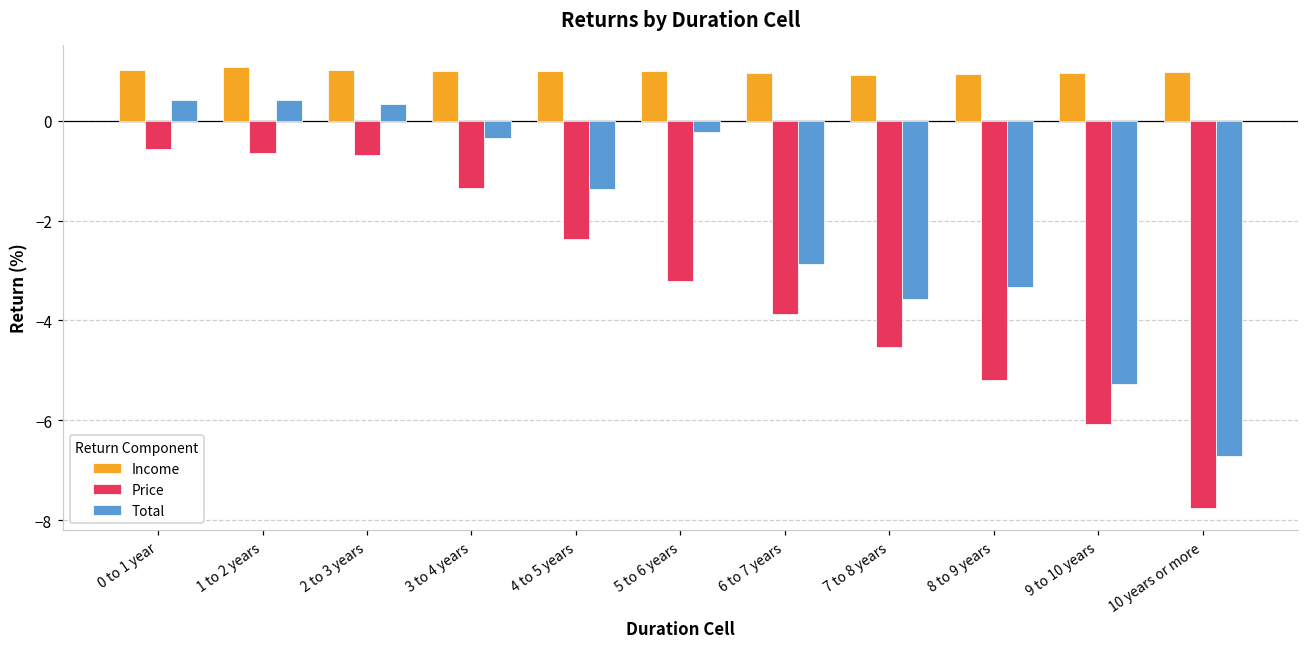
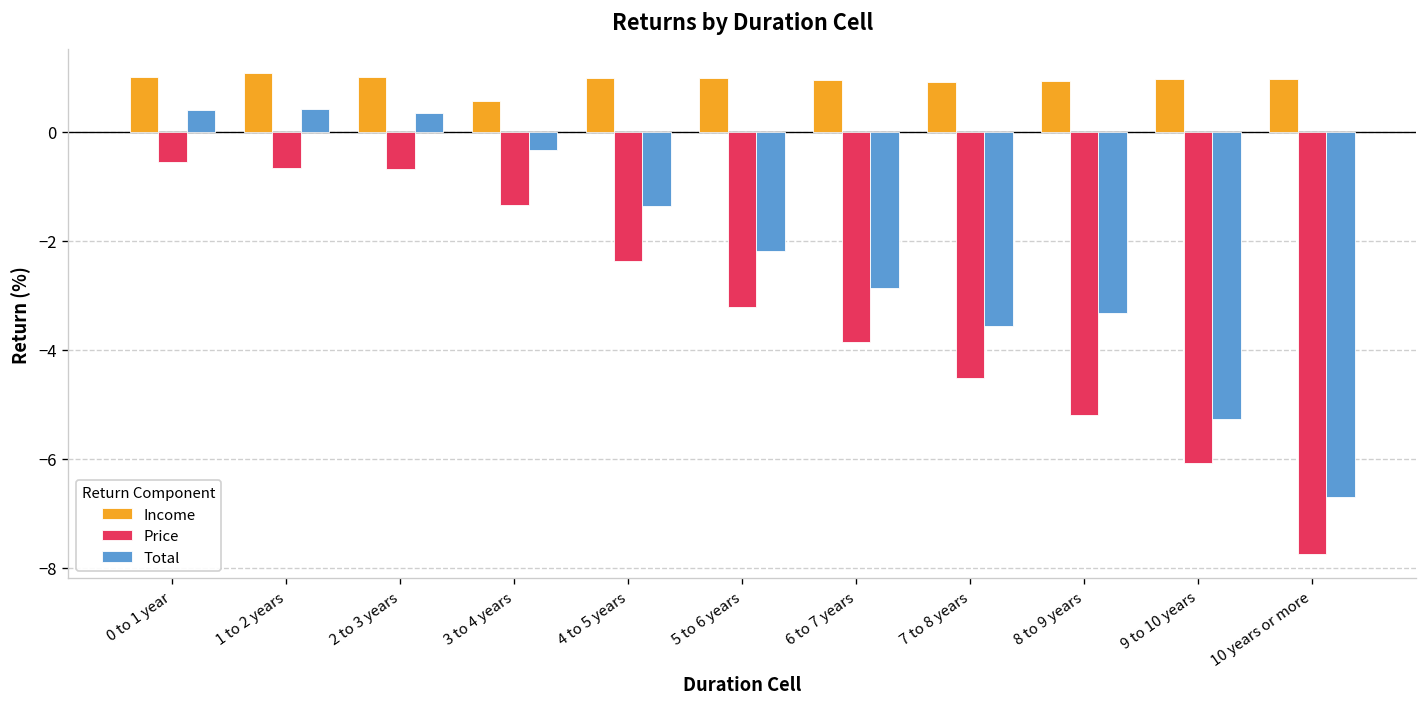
  {
    "Income": {
      "0 to 1 year": 1.0,
      "1 to 2 years": 1.1,
      "2 to 3 years": 1.0,
-     "3 to 4 years": 1.0,
+     "3 to 4 years": 0.6,
      "4 to 5 years": 1.0,
      "5 to 6 years": 1.0,
      "6 to 7 years": 1.0,
      "7 to 8 years": 0.9,
      "8 to 9 years": 0.9,
      "9 to 10 years": 1.0,
      "10 years or more": 1.0
    },
    "Price": {
      "0 to 1 year": -0.6,
      "1 to 2 years": -0.7,
      "2 to 3 years": -0.7,
      "3 to 4 years": -1.4,
      "4 to 5 years": -2.4,
      "5 to 6 years": -3.2,
      "6 to 7 years": -3.9,
      "7 to 8 years": -4.5,
      "8 to 9 years": -5.2,
      "9 to 10 years": -6.1,
      "10 years or more": -7.8
    },
    "Total": {
      "0 to 1 year": 0.4,
      "1 to 2 years": 0.4,
      "2 to 3 years": 0.3,
      "3 to 4 years": -0.3,
      "4 to 5 years": -1.4,
-     "5 to 6 years": -0.2,
+     "5 to 6 years": -2.2,
      "6 to 7 years": -2.9,
      "7 to 8 years": -3.6,
      "8 to 9 years": -3.3,
      "9 to 10 years": -5.3,
      "10 years or more": -6.7
    }
  }
